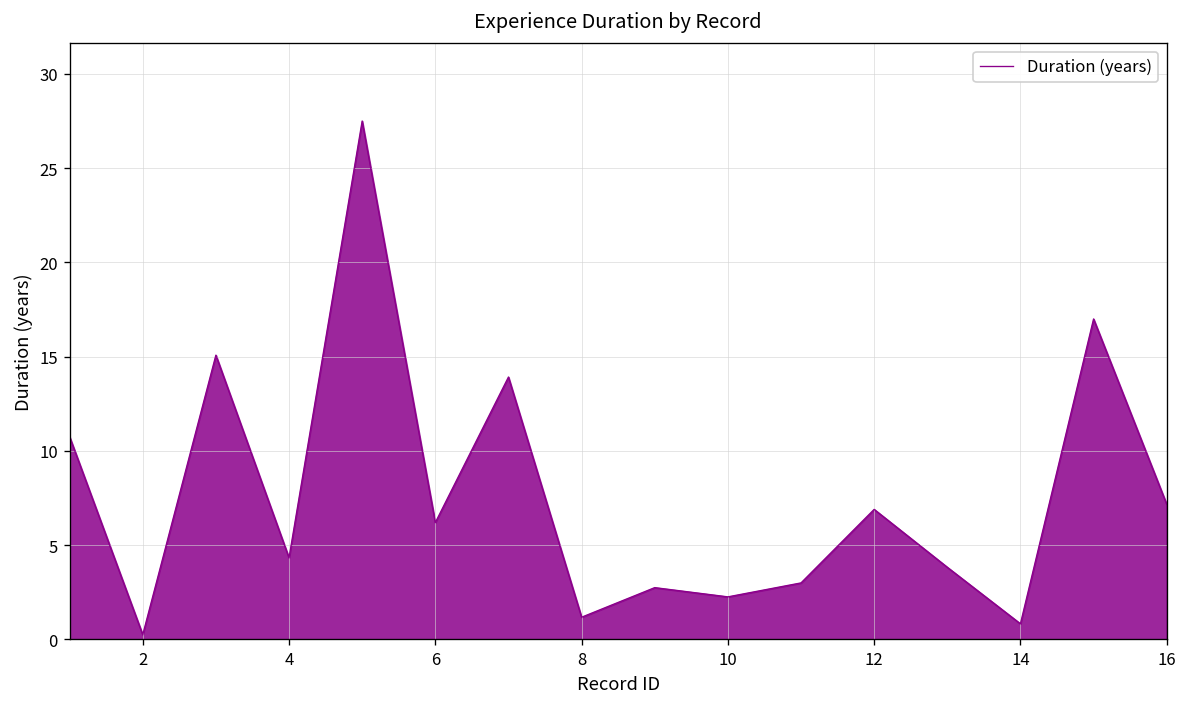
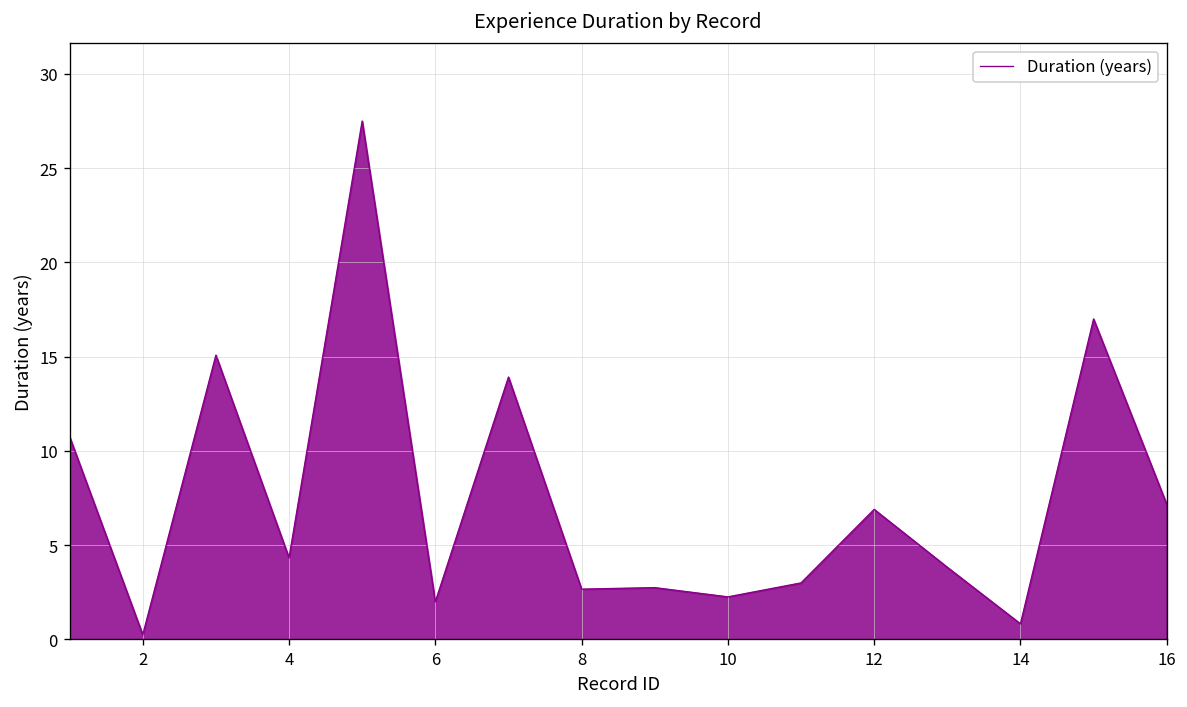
  {
    "2": 0.3,
    "4": 4.3,
-   "6": 6.2,
-   "8": 1.2,
+   "6": 2.0,
+   "8": 2.7,
    "10": 2.3,
    "12": 6.9,
    "14": 0.8,
    "16": 7.2
  }
